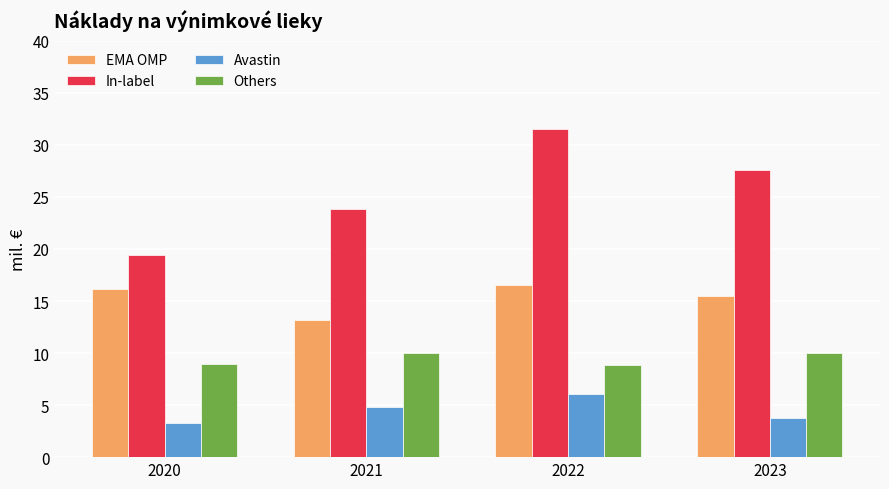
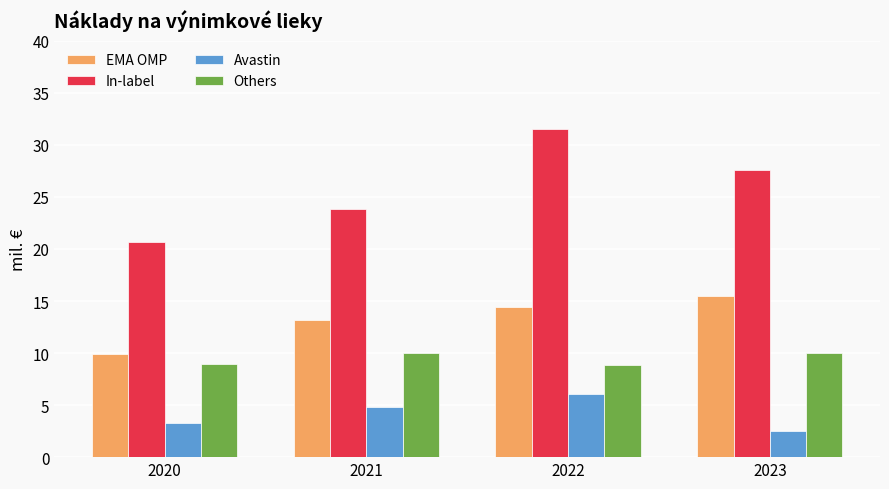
  {
    "EMA OMP": {
-     "2020": 16.1,
+     "2020": 9.9,
      "2021": 13.2,
-     "2022": 16.5,
+     "2022": 14.4,
      "2023": 15.5
    },
    "In-label": {
-     "2020": 19.4,
+     "2020": 20.7,
      "2021": 23.8,
      "2022": 31.5,
      "2023": 27.6
    },
    "Avastin": {
      "2020": 3.3,
      "2021": 4.8,
      "2022": 6.1,
-     "2023": 3.8
+     "2023": 2.5
    },
    "Others": {
      "2020": 9.0,
      "2021": 10.0,
      "2022": 8.9,
      "2023": 10.0
    }
  }
